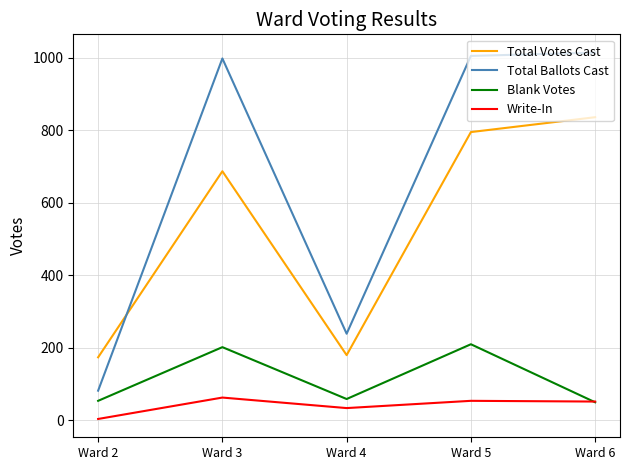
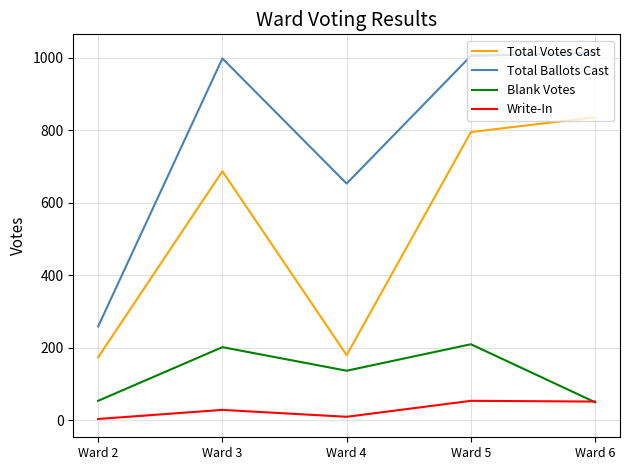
  {
    "Total Votes Cast": {
      "Ward 2": 170,
      "Ward 3": 690,
      "Ward 4": 180,
      "Ward 5": 800
    },
    "Total Ballots Cast": {
-     "Ward 2": 80,
+     "Ward 2": 260,
      "Ward 3": 1000,
-     "Ward 4": 240
+     "Ward 4": 650
    },
    "Blank Votes": {
      "Ward 2": 50,
      "Ward 3": 200,
-     "Ward 4": 60,
+     "Ward 4": 140,
      "Ward 5": 210
    },
    "Write-In": {
      "Ward 2": 0,
-     "Ward 3": 60,
-     "Ward 4": 30,
+     "Ward 3": 30,
+     "Ward 4": 10,
      "Ward 5": 50
    }
  }
